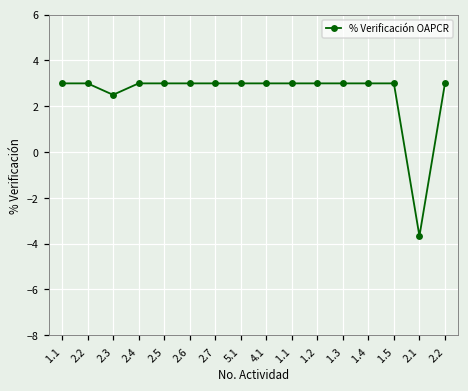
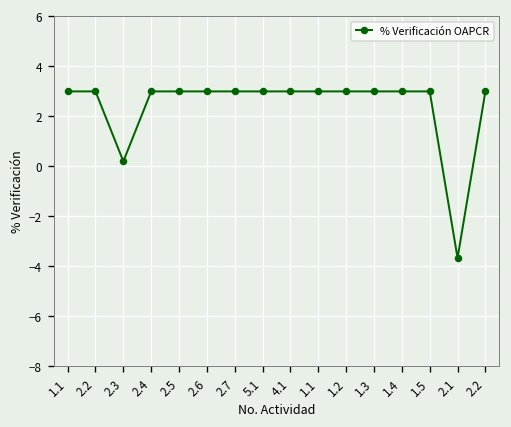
  {
-   "2.3": 2.5,
+   "2.3": 0.2,
    "2.4": 3.0,
    "2.5": 3.0,
    "2.6": 3.0,
    "2.7": 3.0,
    "5.1": 3.0,
    "4.1": 3.0,
    "1.2": 3.0,
    "1.3": 3.0,
    "1.4": 3.0,
    "1.5": 3.0,
    "2.1": -3.7
  }
